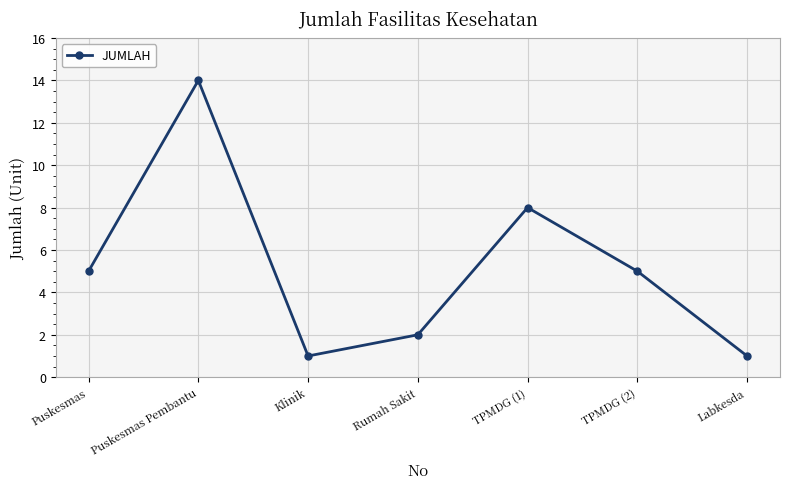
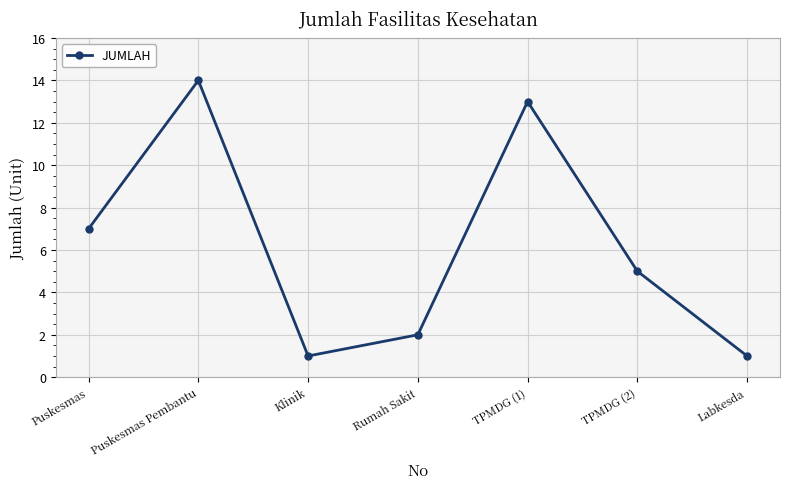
  {
-   "Puskesmas": 5,
+   "Puskesmas": 7,
    "Puskesmas Pembantu": 14,
    "Klinik": 1,
    "Rumah Sakit": 2,
-   "TPMDG (1)": 8,
+   "TPMDG (1)": 13,
    "TPMDG (2)": 5,
    "Labkesda": 1
  }
